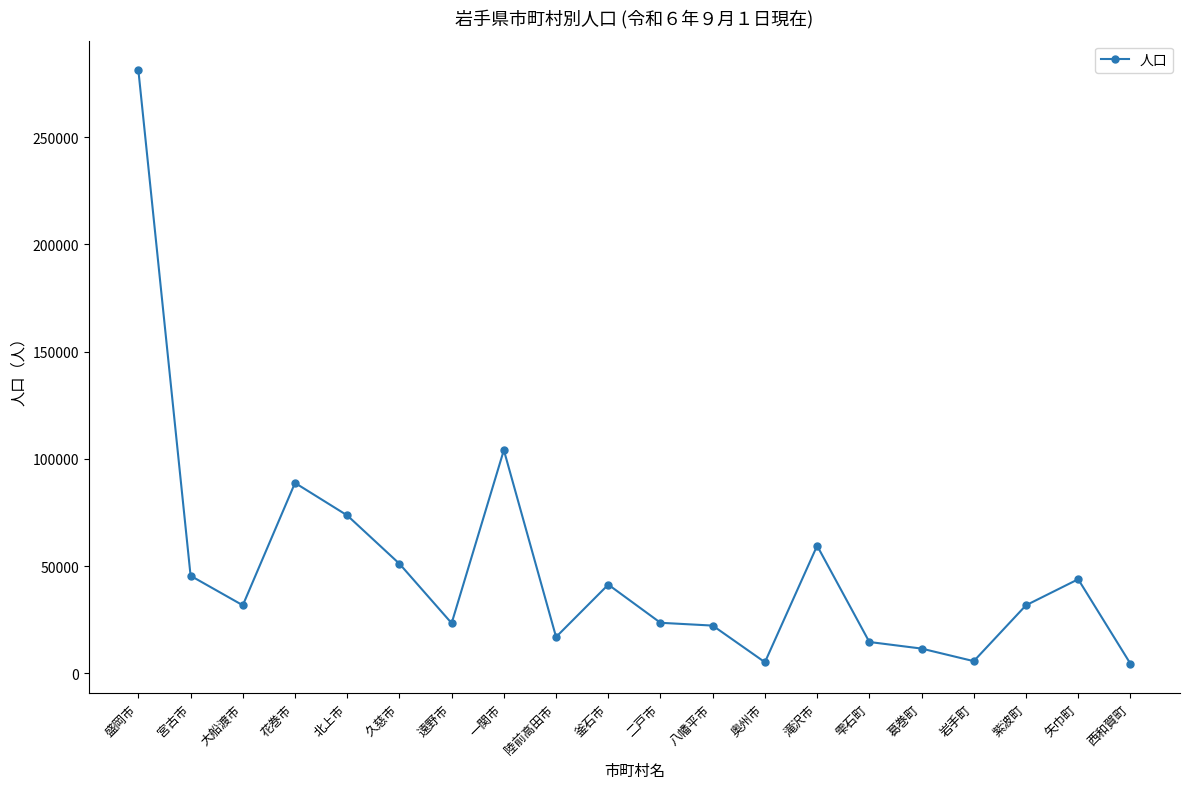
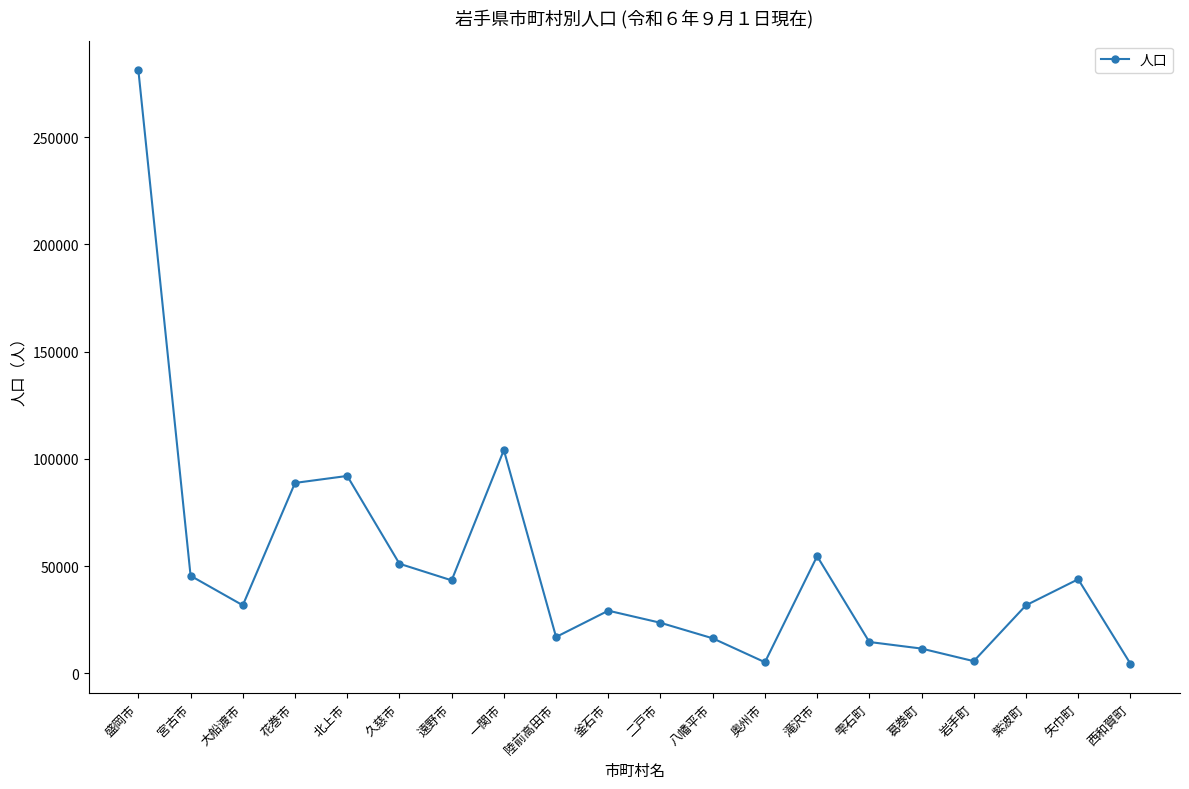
  {
    "盛岡市": 281000,
    "宮古市": 45000,
    "大船渡市": 32000,
    "花巻市": 89000,
-   "北上市": 74000,
+   "北上市": 92000,
    "久慈市": 51000,
-   "遠野市": 23000,
+   "遠野市": 43000,
    "一関市": 104000,
    "陸前高田市": 17000,
-   "釜石市": 41000,
+   "釜石市": 29000,
    "二戸市": 24000,
-   "八幡平市": 22000,
+   "八幡平市": 16000,
    "奥州市": 5000,
-   "滝沢市": 59000,
+   "滝沢市": 55000,
    "雫石町": 15000,
    "葛巻町": 12000,
    "岩手町": 6000,
    "紫波町": 32000,
    "矢巾町": 44000,
    "西和賀町": 4000
  }
